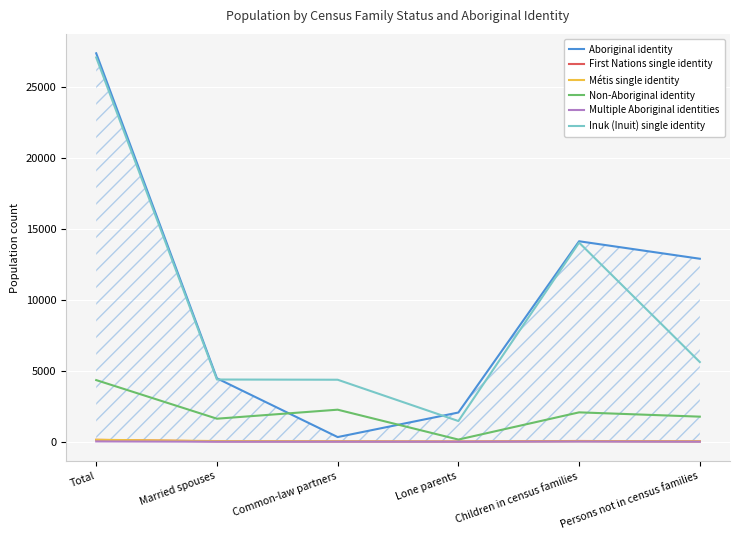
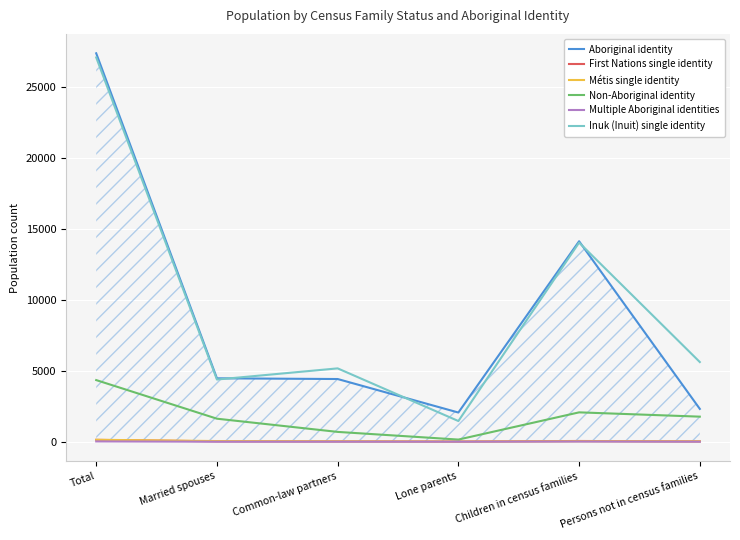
  {
    "Aboriginal identity": {
      "Total": 27400,
-     "Common-law partners": 300,
+     "Common-law partners": 4400,
      "Lone parents": 2100,
-     "Persons not in census families": 12900
+     "Persons not in census families": 2300
    },
    "Non-Aboriginal identity": {
      "Total": 4300,
      "Married spouses": 1600,
-     "Common-law partners": 2300,
+     "Common-law partners": 700,
      "Children in census families": 2100,
      "Persons not in census families": 1800
    },
    "Inuk (Inuit) single identity": {
      "Total": 27100,
-     "Common-law partners": 4400,
+     "Common-law partners": 5200,
      "Lone parents": 1500,
      "Persons not in census families": 5600
    }
  }
